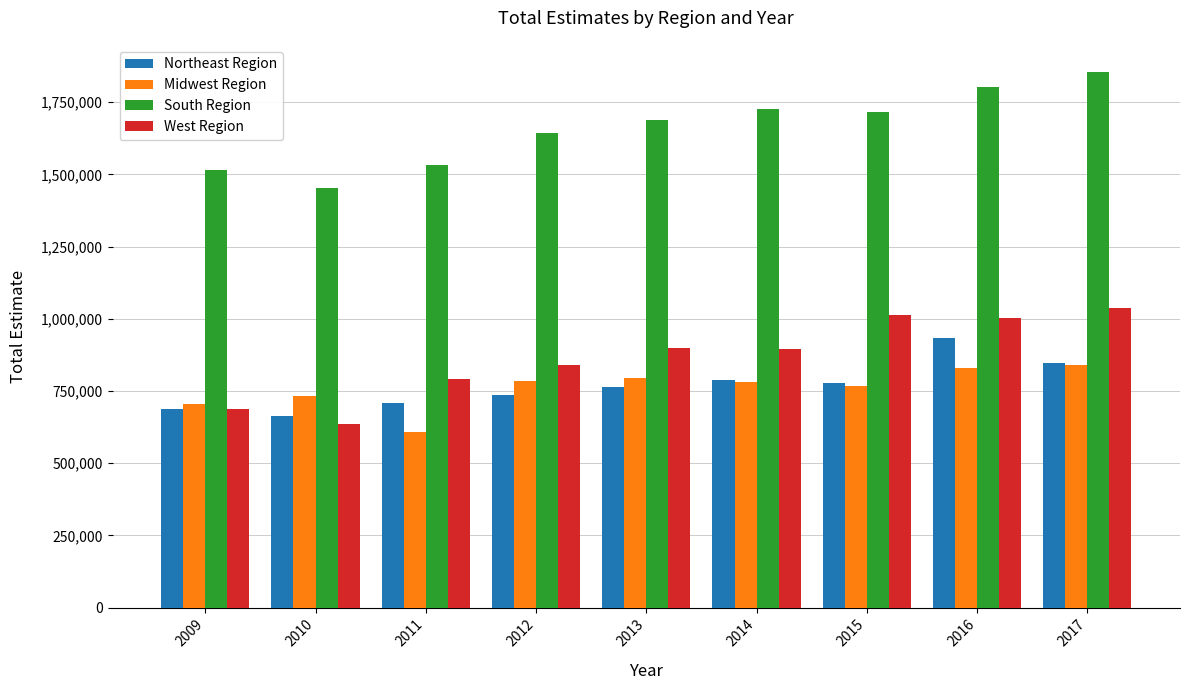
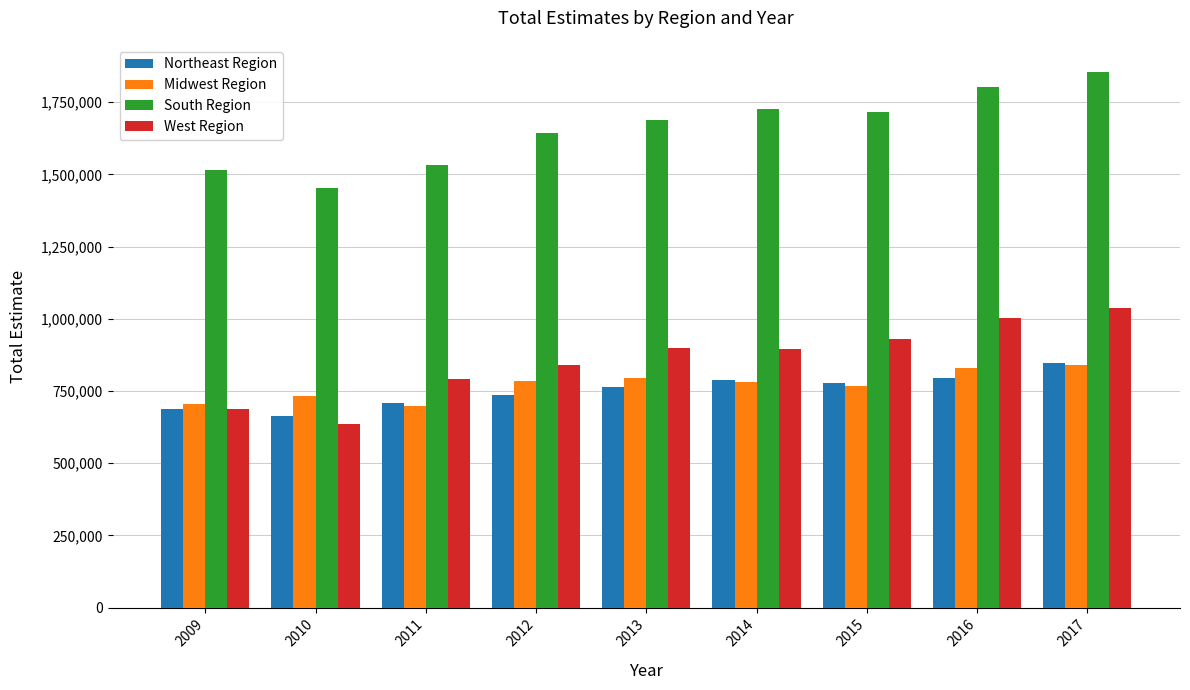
  {
    "Northeast Region": {
      "2009": "690,000",
      "2010": "660,000",
      "2011": "710,000",
      "2012": "740,000",
      "2013": "760,000",
      "2014": "790,000",
      "2015": "780,000",
-     "2016": "930,000",
+     "2016": "800,000",
      "2017": "850,000"
    },
    "Midwest Region": {
      "2009": "700,000",
      "2010": "730,000",
-     "2011": "610,000",
+     "2011": "700,000",
      "2012": "780,000",
      "2013": "800,000",
      "2014": "780,000",
      "2015": "770,000",
      "2016": "830,000",
      "2017": "840,000"
    },
    "South Region": {
      "2009": "1,510,000",
      "2010": "1,450,000",
      "2011": "1,530,000",
      "2012": "1,650,000",
      "2013": "1,690,000",
      "2014": "1,730,000",
      "2015": "1,720,000",
      "2016": "1,800,000",
      "2017": "1,860,000"
    },
    "West Region": {
      "2009": "690,000",
      "2010": "640,000",
      "2011": "790,000",
      "2012": "840,000",
      "2013": "900,000",
      "2014": "900,000",
-     "2015": "1,010,000",
+     "2015": "930,000",
      "2016": "1,000,000",
      "2017": "1,040,000"
    }
  }
